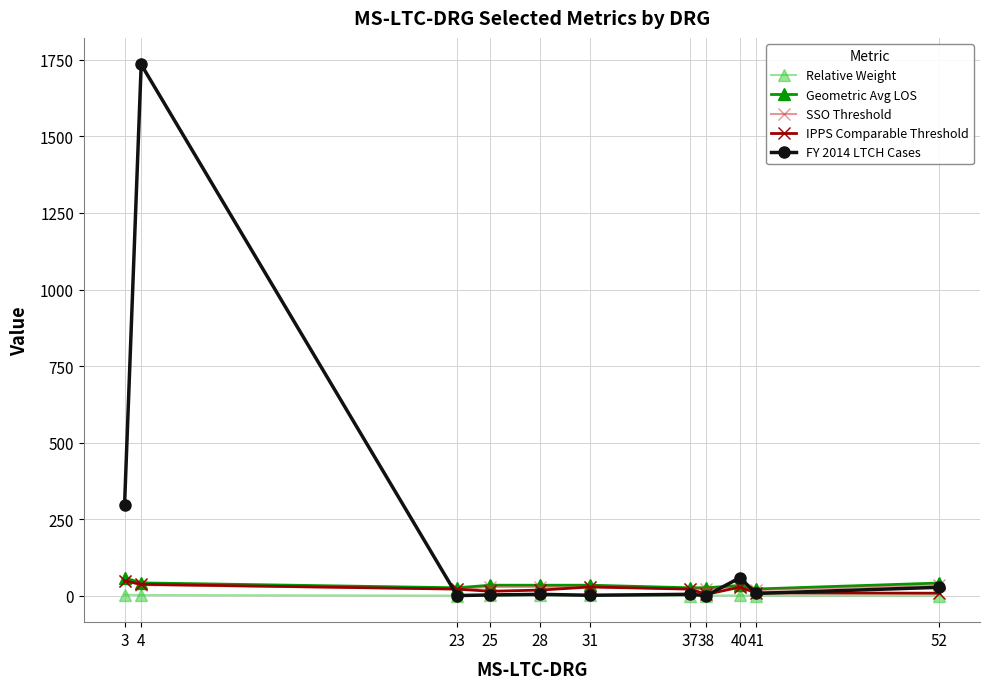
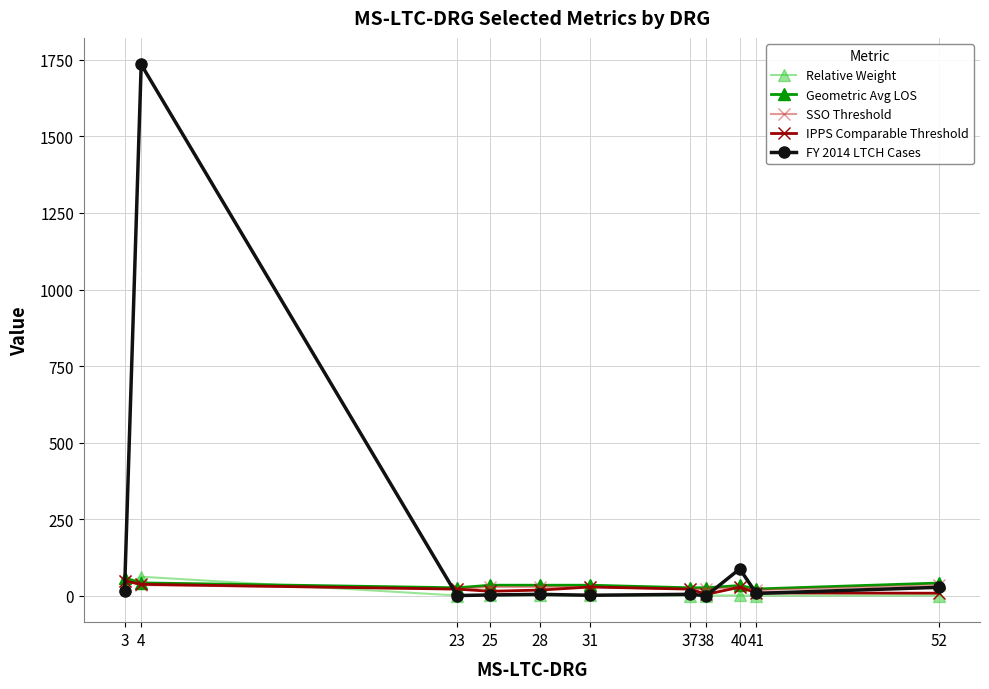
  {
    "Relative Weight": {
-     "3": 0,
-     "4": 0,
+     "3": 30,
+     "4": 60,
      "40": 0
    },
    "Geometric Avg LOS": {
      "3": 60
    },
    "IPPS Comparable Threshold": {
      "25": 20,
      "28": 20
    },
    "FY 2014 LTCH Cases": {
-     "3": 300,
+     "3": 20,
      "4": 1740,
-     "40": 60
+     "40": 90
    }
  }
